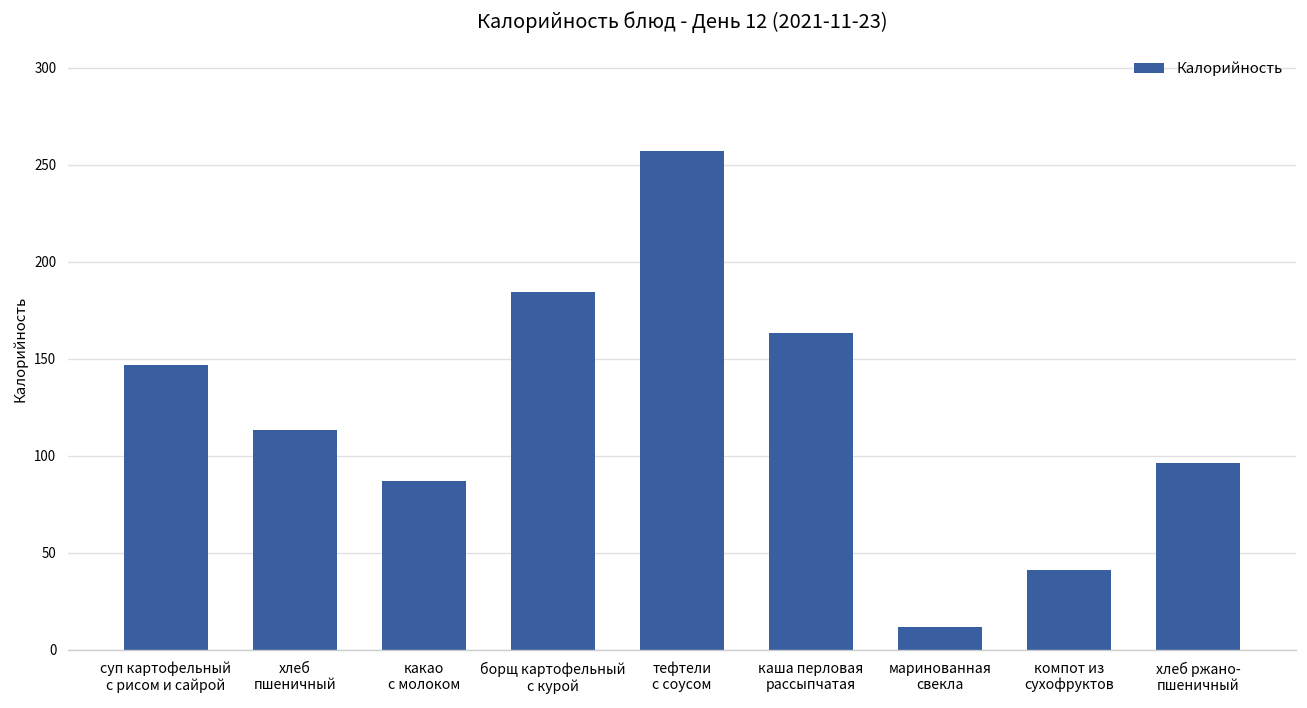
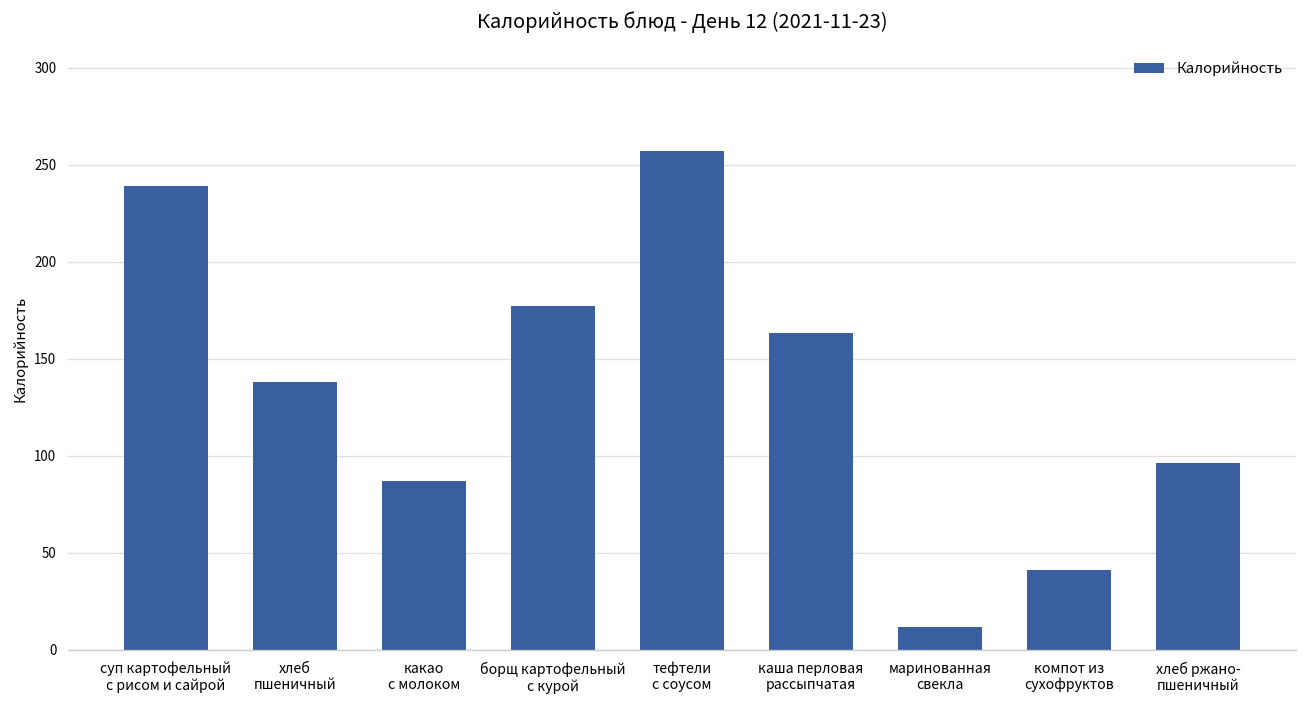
  {
-   "суп картофельный с рисом и сайрой": 147,
-   "хлеб пшеничный": 114,
+   "суп картофельный с рисом и сайрой": 239,
+   "хлеб пшеничный": 138,
    "какао с молоком": 87,
-   "борщ картофельный с курой": 185,
+   "борщ картофельный с курой": 177,
    "тефтели с соусом": 257,
    "каша перловая рассыпчатая": 163,
    "маринованная свекла": 12,
    "компот из сухофруктов": 41,
    "хлеб ржано- пшеничный": 97
  }
